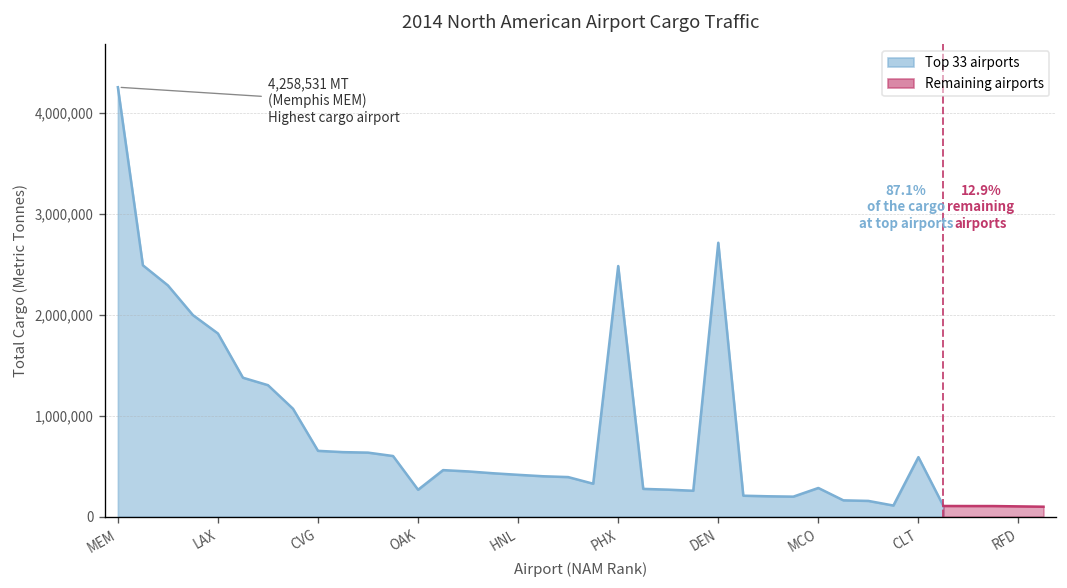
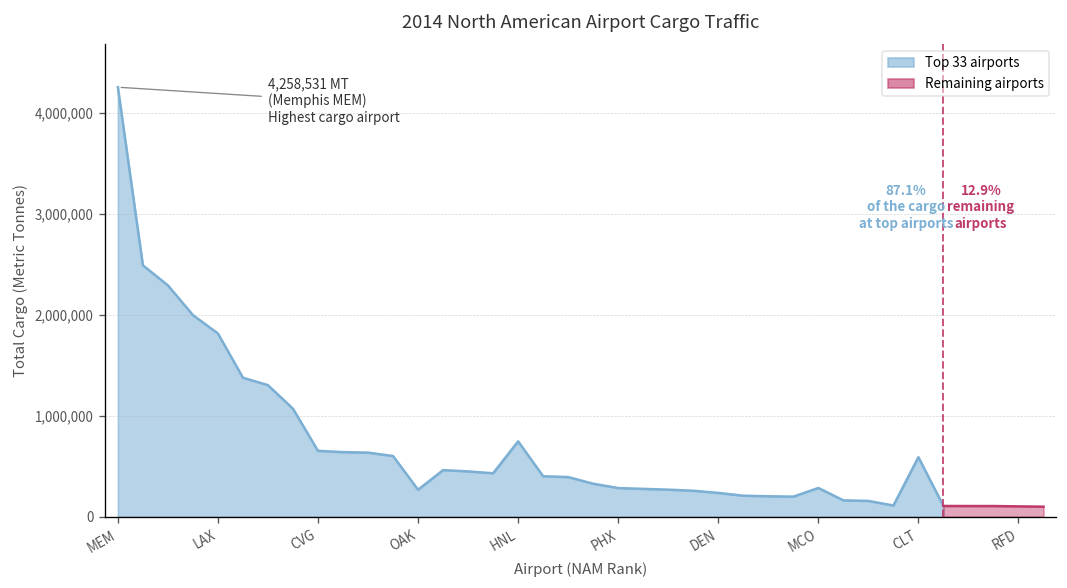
  {
    "Top 33 airports": {
      "LAX": "1,800,000",
      "CVG": "700,000",
      "OAK": "300,000",
-     "HNL": "400,000",
-     "PHX": "2,500,000",
-     "DEN": "2,700,000",
+     "HNL": "700,000",
+     "PHX": "300,000",
+     "DEN": "200,000",
      "MCO": "300,000",
      "CLT": "600,000"
    },
    "Remaining airports": {
      "RFD": "100,000"
    }
  }
